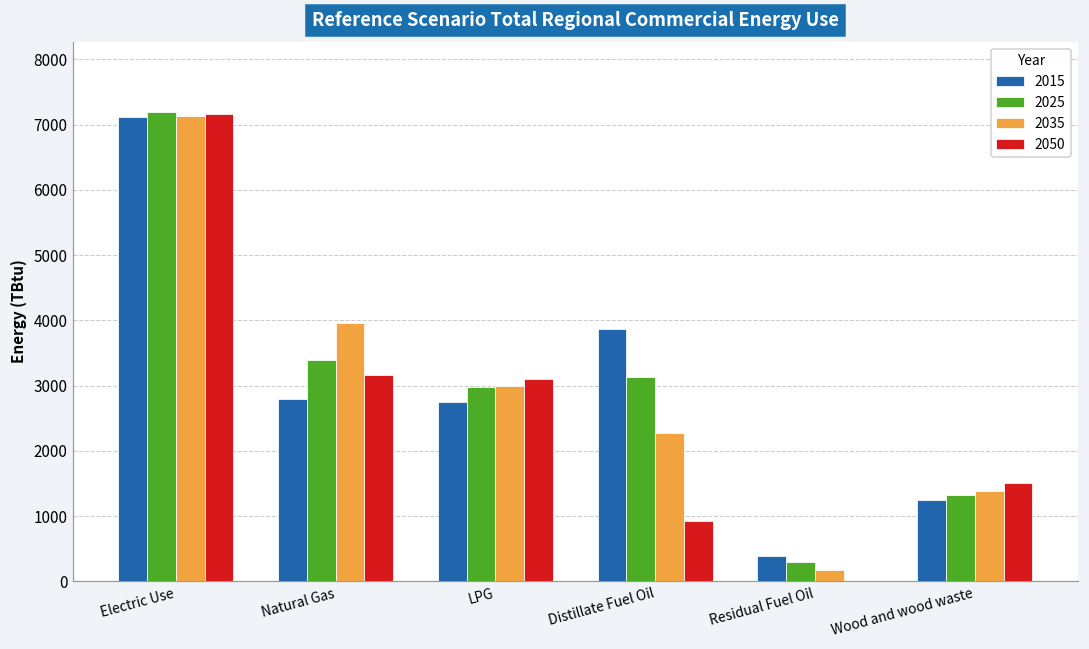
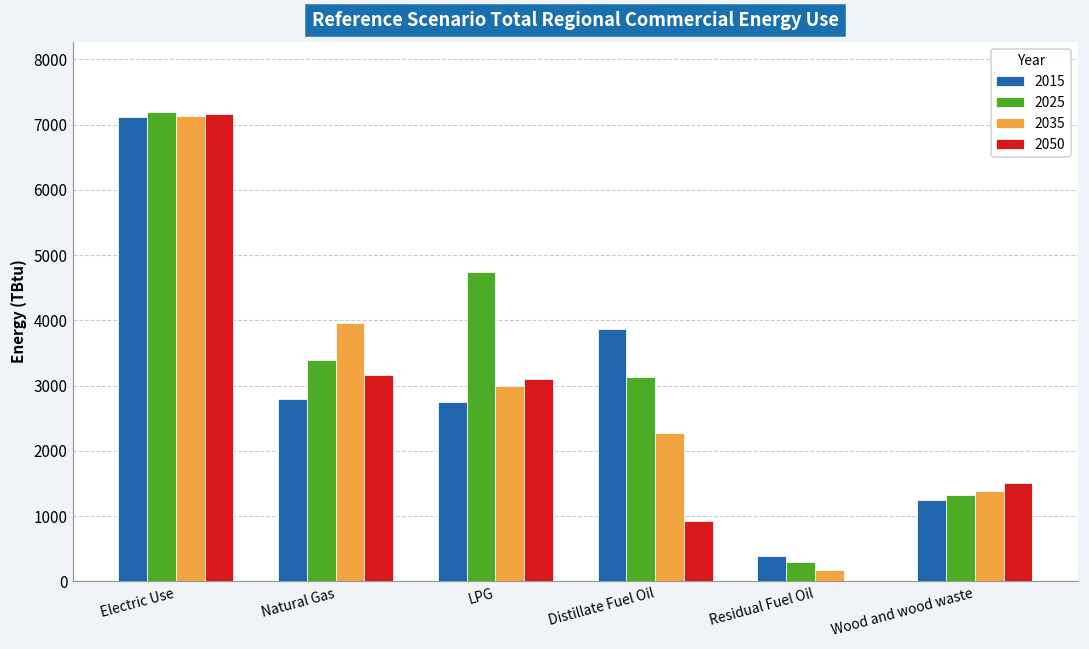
  {
    "2015": {
      "Electric Use": 7100,
      "Natural Gas": 2800,
      "LPG": 2800,
      "Distillate Fuel Oil": 3900,
      "Residual Fuel Oil": 400,
      "Wood and wood waste": 1300
    },
    "2025": {
      "Electric Use": 7200,
      "Natural Gas": 3400,
-     "LPG": 3000,
+     "LPG": 4700,
      "Distillate Fuel Oil": 3100,
      "Residual Fuel Oil": 300,
      "Wood and wood waste": 1300
    },
    "2035": {
      "Electric Use": 7100,
      "Natural Gas": 4000,
      "LPG": 3000,
      "Distillate Fuel Oil": 2300,
      "Residual Fuel Oil": 200,
      "Wood and wood waste": 1400
    },
    "2050": {
      "Electric Use": 7200,
      "Natural Gas": 3200,
      "LPG": 3100,
      "Distillate Fuel Oil": 900,
      "Residual Fuel Oil": 0,
      "Wood and wood waste": 1500
    }
  }
